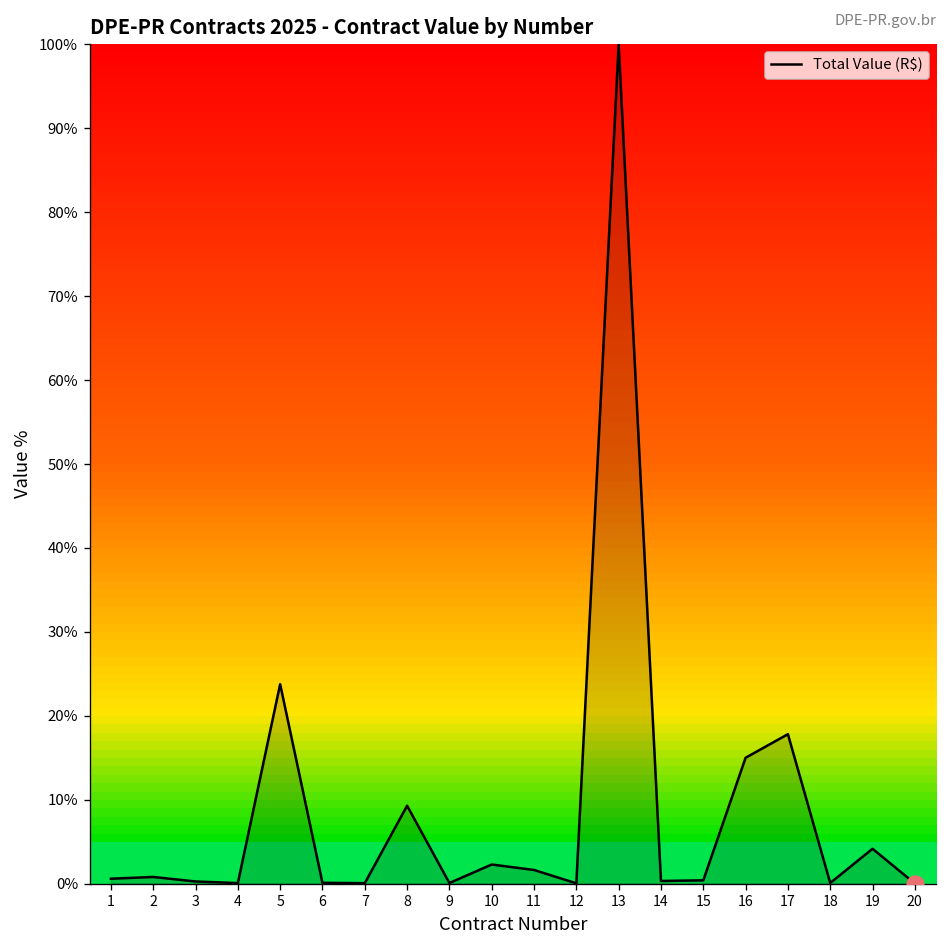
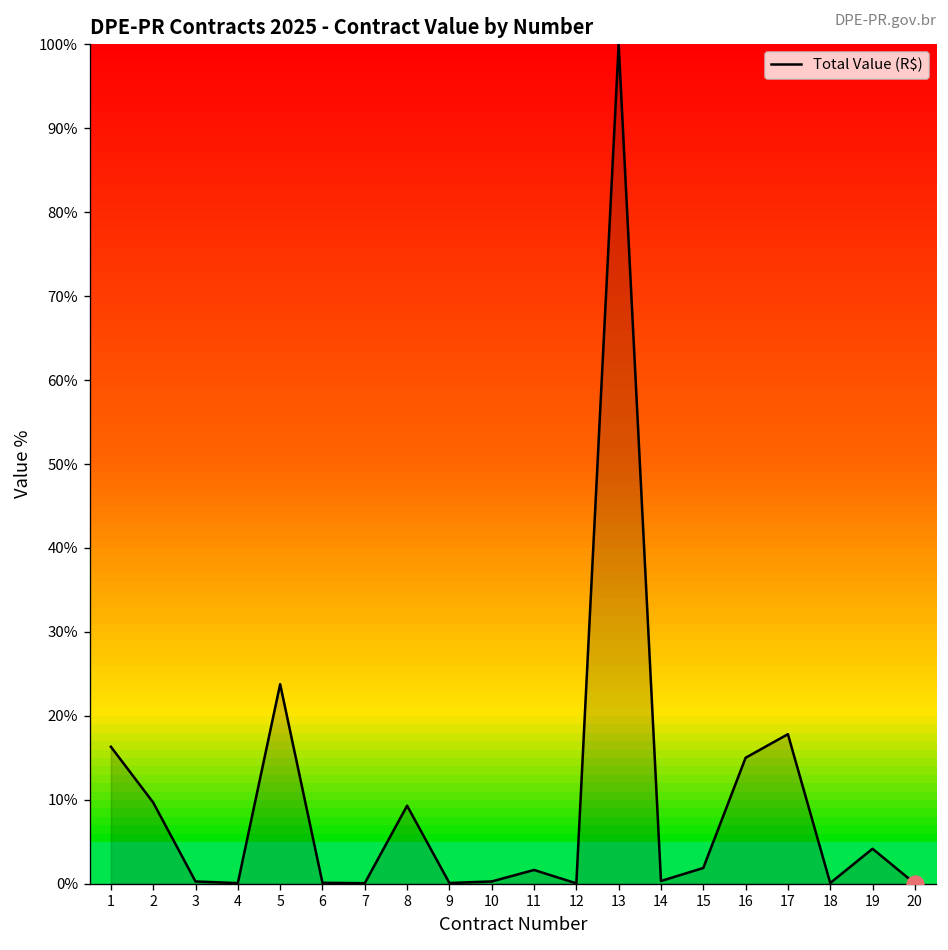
  {
    "Total Value (R$)": {
-     "1": "1%",
-     "2": "1%",
+     "1": "16%",
+     "2": "10%",
      "3": "0%",
      "4": "0%",
      "5": "24%",
      "6": "0%",
      "7": "0%",
      "8": "9%",
      "9": "0%",
-     "10": "2%",
+     "10": "0%",
      "11": "2%",
      "12": "0%",
      "13": "100%",
      "14": "0%",
-     "15": "0%",
+     "15": "2%",
      "16": "15%",
      "17": "18%",
      "18": "0%",
      "19": "4%"
    }
  }
